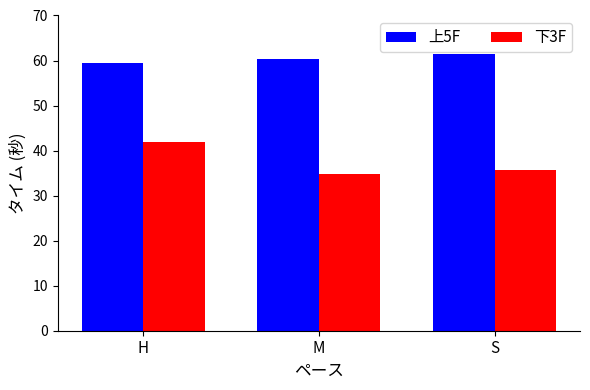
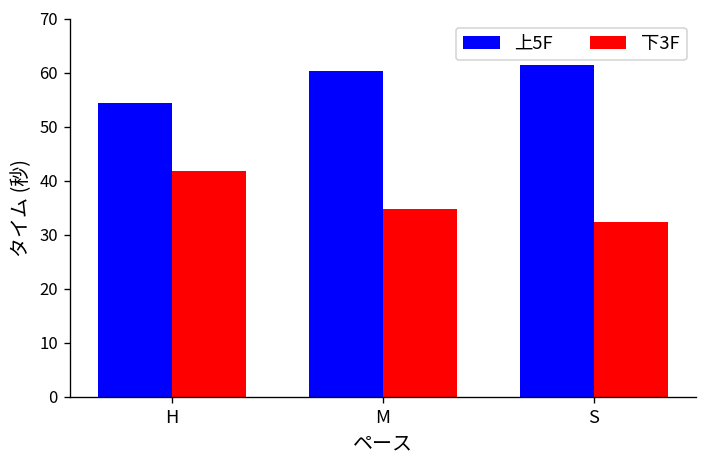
  {
    "上5F": {
-     "H": 59,
+     "H": 54,
      "M": 60,
      "S": 61
    },
    "下3F": {
      "H": 42,
      "M": 35,
-     "S": 36
+     "S": 32
    }
  }
